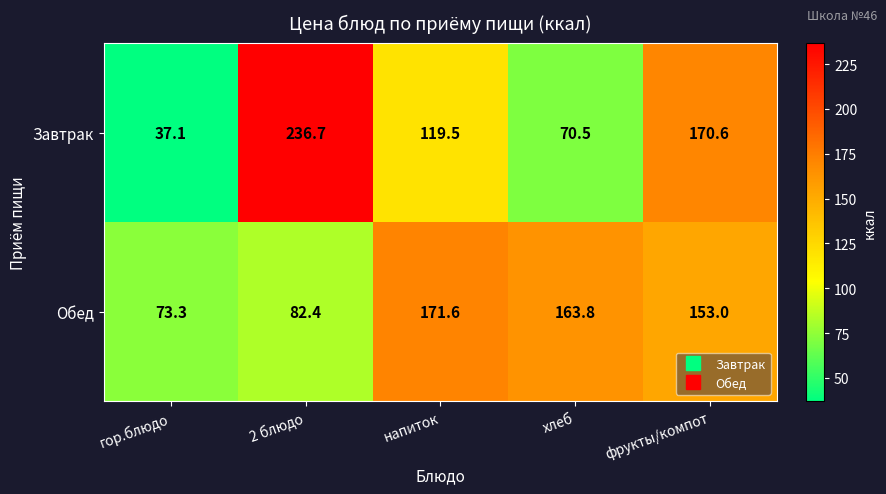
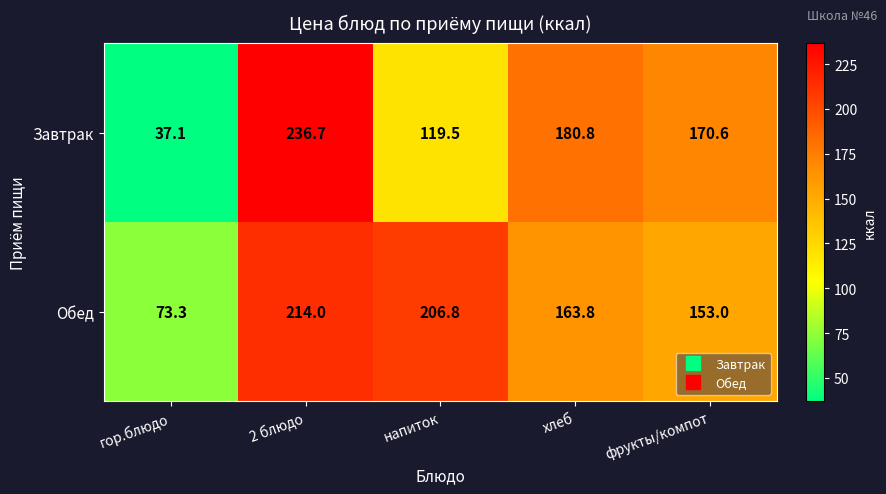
  {
    "Завтрак": {
      "гор.блюдо": 37.1,
      "2 блюдо": 236.7,
      "напиток": 119.5,
-     "хлеб": 70.5,
+     "хлеб": 180.8,
      "фрукты/компот": 170.6
    },
    "Обед": {
      "гор.блюдо": 73.3,
-     "2 блюдо": 82.4,
-     "напиток": 171.6,
+     "2 блюдо": 214.0,
+     "напиток": 206.8,
      "хлеб": 163.8,
      "фрукты/компот": 153.0
    }
  }
